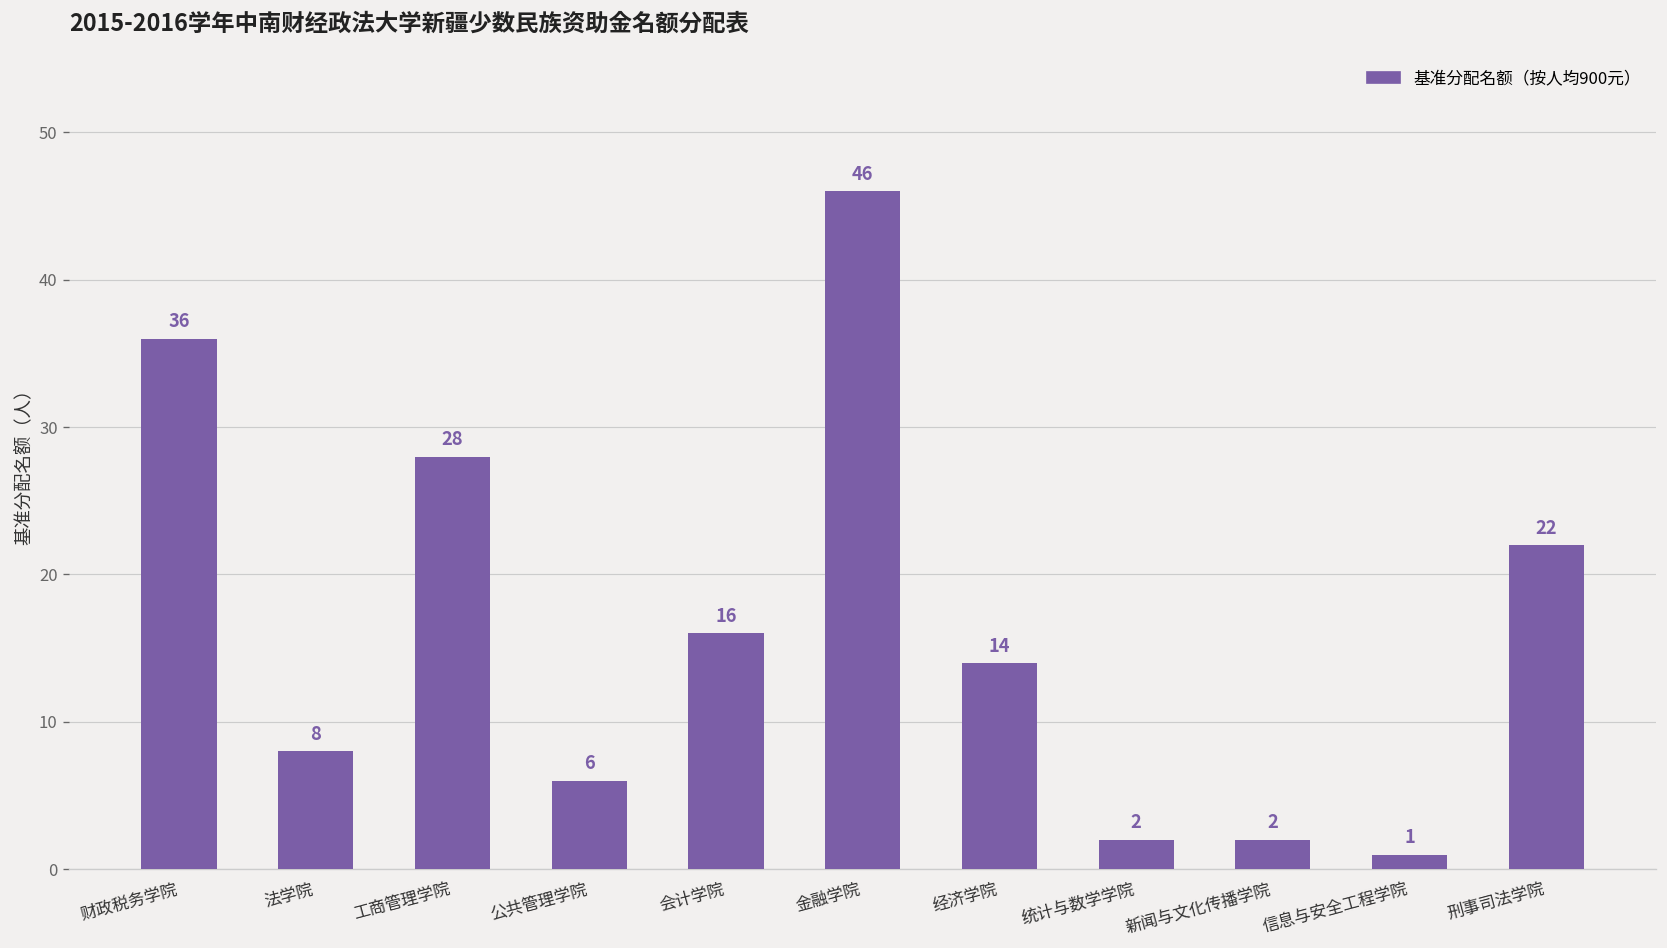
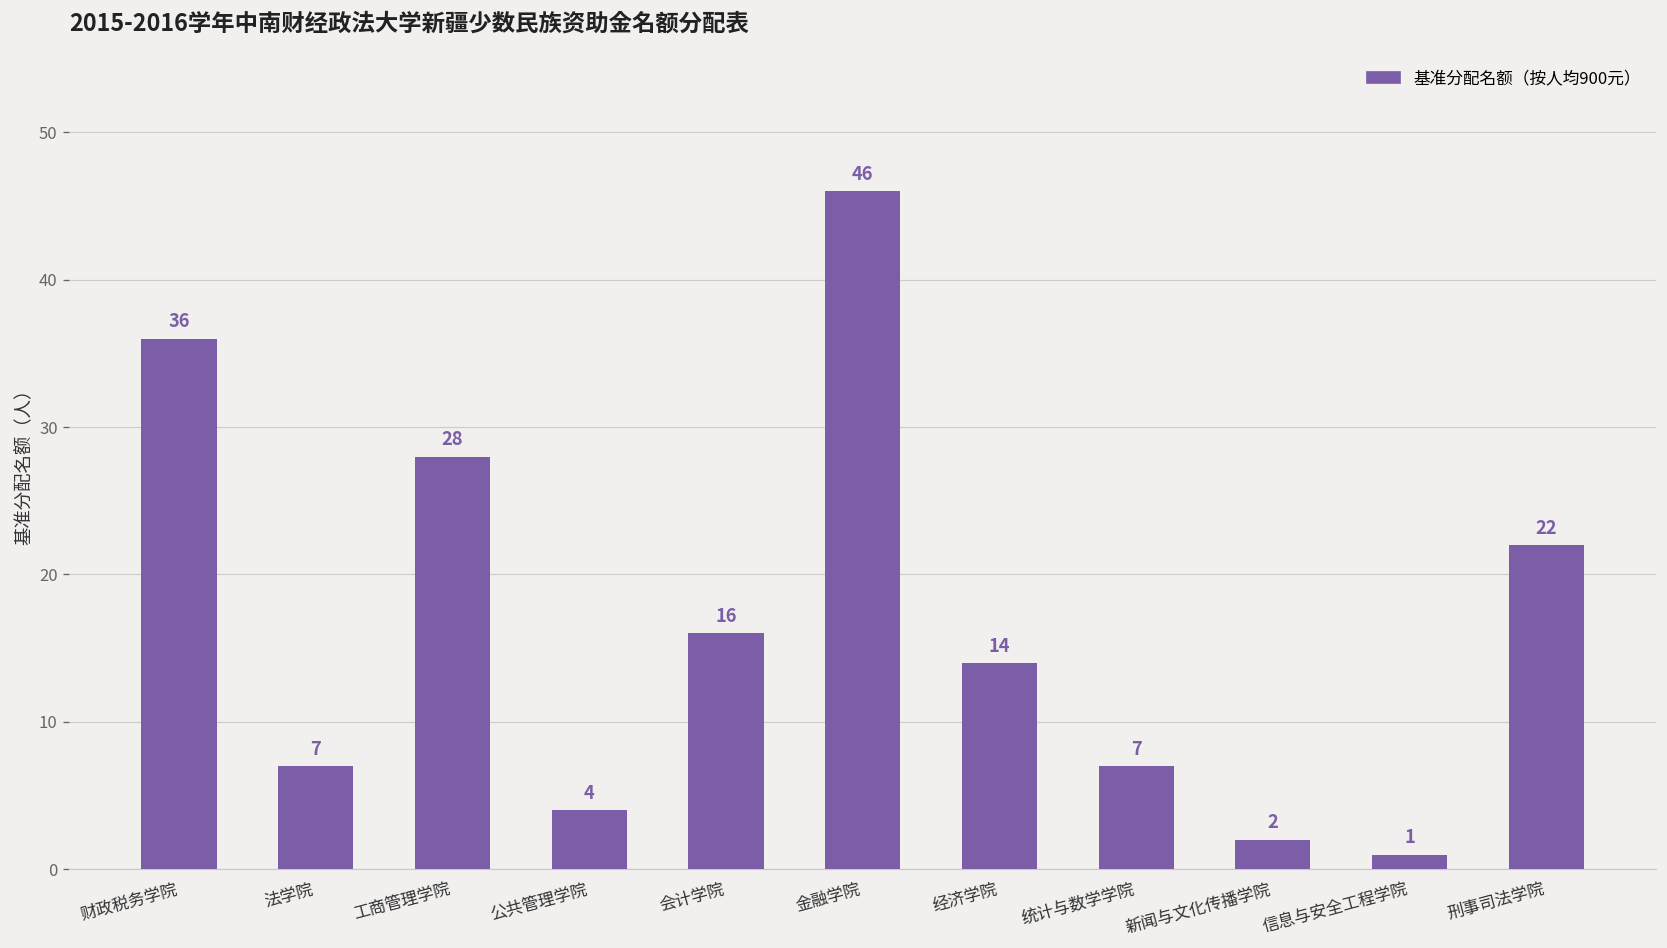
  {
    "财政税务学院": 36,
-   "法学院": 8,
+   "法学院": 7,
    "工商管理学院": 28,
-   "公共管理学院": 6,
+   "公共管理学院": 4,
    "会计学院": 16,
    "金融学院": 46,
    "经济学院": 14,
-   "统计与数学学院": 2,
+   "统计与数学学院": 7,
    "新闻与文化传播学院": 2,
    "信息与安全工程学院": 1,
    "刑事司法学院": 22
  }
